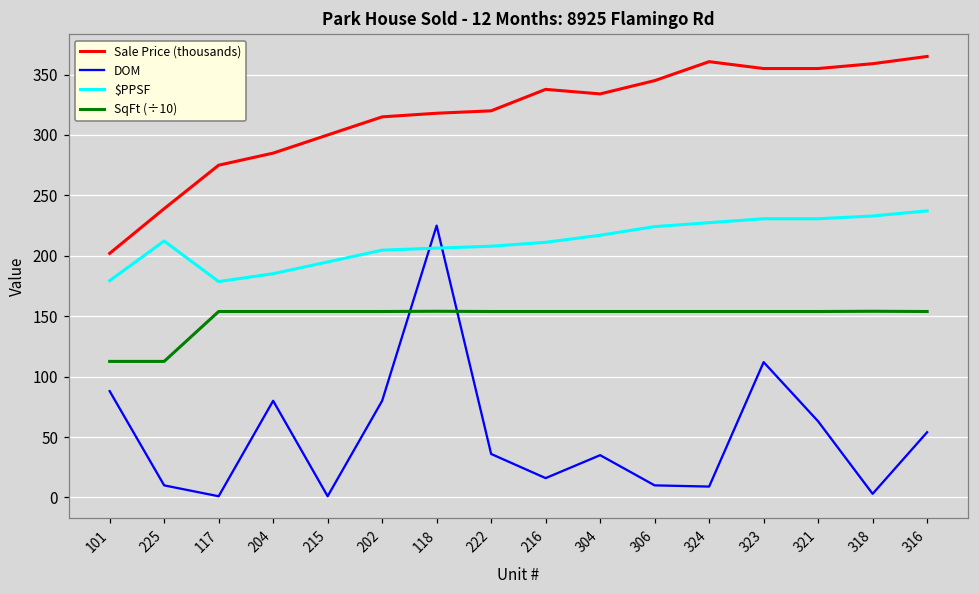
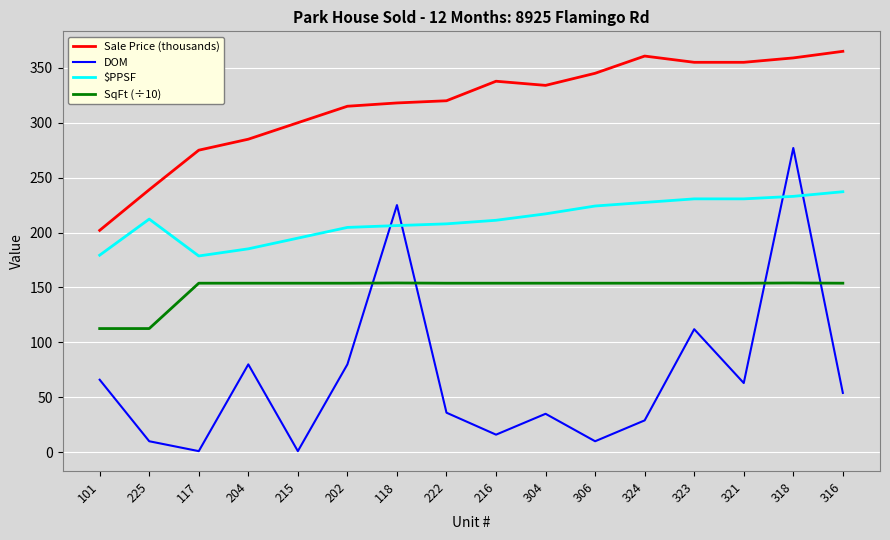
  {
    "Sale Price (thousands)": {
      "101": 202,
      "225": 239,
      "117": 275,
      "204": 285,
      "215": 300,
      "202": 315,
      "118": 318,
      "222": 320,
      "216": 338,
      "304": 334,
      "306": 345,
      "324": 361,
      "323": 355,
      "321": 355,
      "318": 359,
      "316": 365
    },
    "DOM": {
-     "101": 88,
+     "101": 66,
      "225": 10,
      "117": 1,
      "204": 80,
      "215": 1,
      "202": 80,
      "118": 225,
      "222": 36,
      "216": 16,
      "304": 35,
      "306": 10,
-     "324": 9,
+     "324": 29,
      "323": 112,
      "321": 63,
-     "318": 3,
+     "318": 277,
      "316": 54
    },
    "$PPSF": {
      "101": 179,
      "225": 212,
      "117": 179,
      "204": 185,
      "215": 195,
      "202": 205,
      "118": 206,
      "222": 208,
      "216": 211,
      "304": 217,
      "306": 224,
      "324": 227,
      "323": 231,
      "321": 231,
      "318": 233,
      "316": 237
    },
    "SqFt (÷10)": {
      "101": 113,
      "225": 113,
      "117": 154,
      "204": 154,
      "215": 154,
      "202": 154,
      "118": 154,
      "222": 154,
      "216": 154,
      "304": 154,
      "306": 154,
      "324": 154,
      "323": 154,
      "321": 154,
      "318": 154,
      "316": 154
    }
  }
